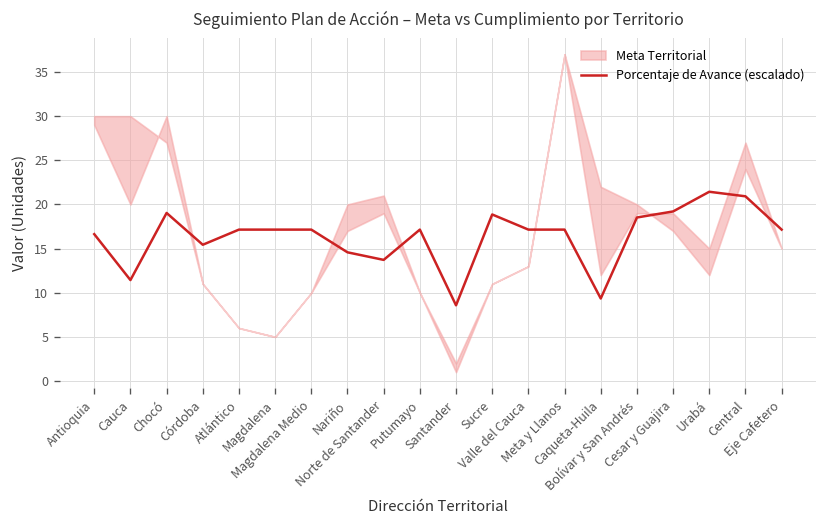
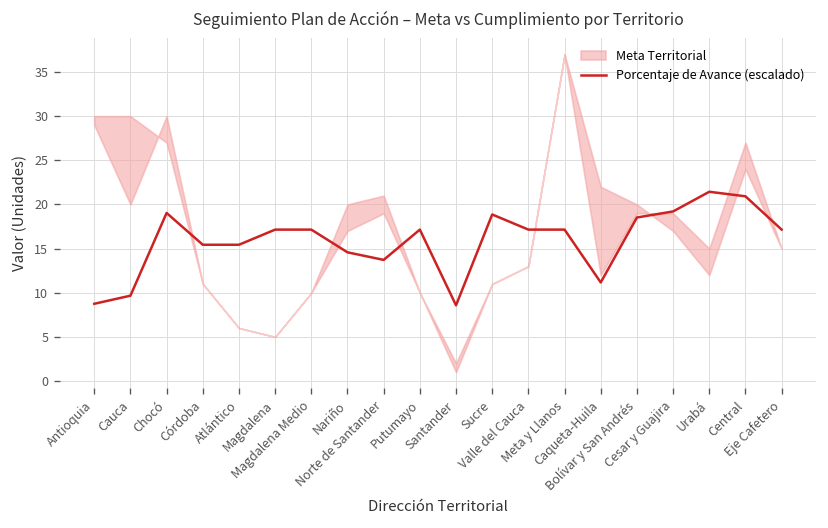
  {
    "Porcentaje de Avance (escalado)": {
-     "Antioquia": 17,
-     "Cauca": 11,
+     "Antioquia": 9,
+     "Cauca": 10,
      "Chocó": 19,
      "Córdoba": 15,
-     "Atlántico": 17,
+     "Atlántico": 15,
      "Magdalena": 17,
      "Magdalena Medio": 17,
      "Nariño": 15,
      "Norte de Santander": 14,
      "Putumayo": 17,
      "Santander": 9,
      "Sucre": 19,
      "Valle del Cauca": 17,
      "Meta y Llanos": 17,
-     "Caqueta-Huila": 9,
+     "Caqueta-Huila": 11,
      "Bolívar y San Andrés": 19,
      "Urabá": 21,
      "Central": 21,
      "Eje Cafetero": 17
    }
  }
